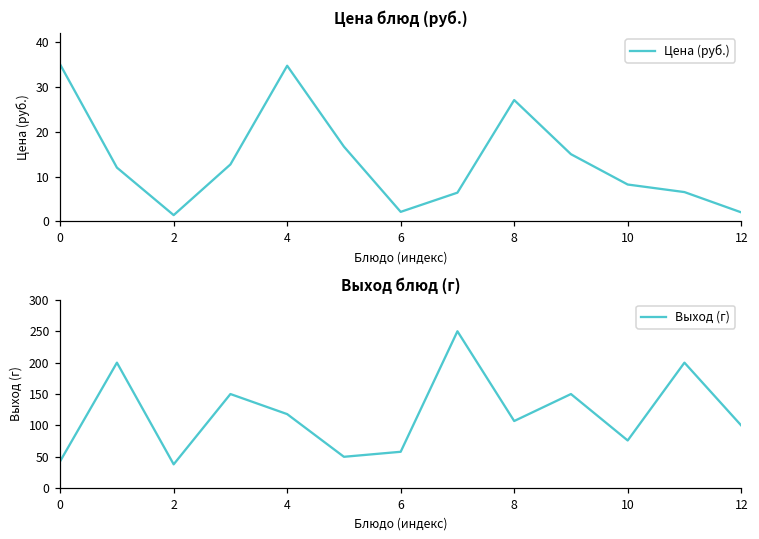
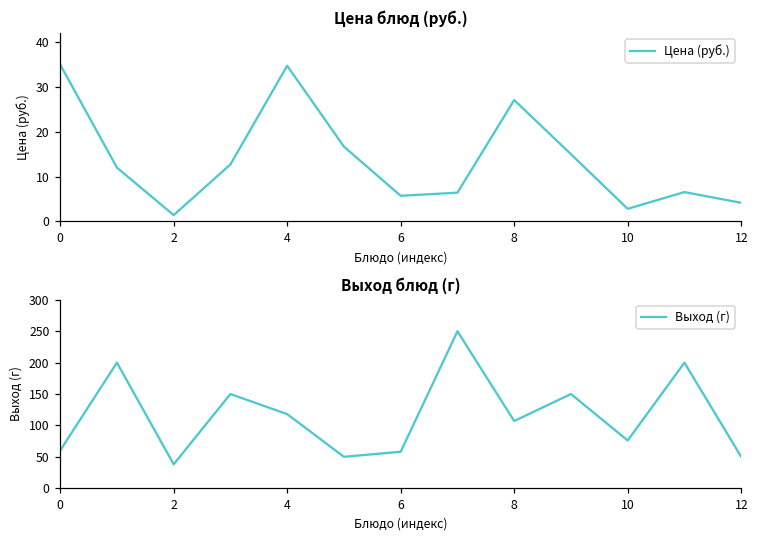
  {
    "Цена блюд (руб.)": {
      "0": 35,
      "2": 1,
      "4": 35,
-     "6": 2,
+     "6": 6,
      "8": 27,
-     "10": 8,
-     "12": 2
+     "10": 3,
+     "12": 4
    },
    "Выход блюд (г)": {
-     "0": 40,
+     "0": 60,
      "2": 40,
      "4": 120,
      "6": 60,
      "8": 110,
      "10": 80,
-     "12": 100
+     "12": 50
    }
  }
